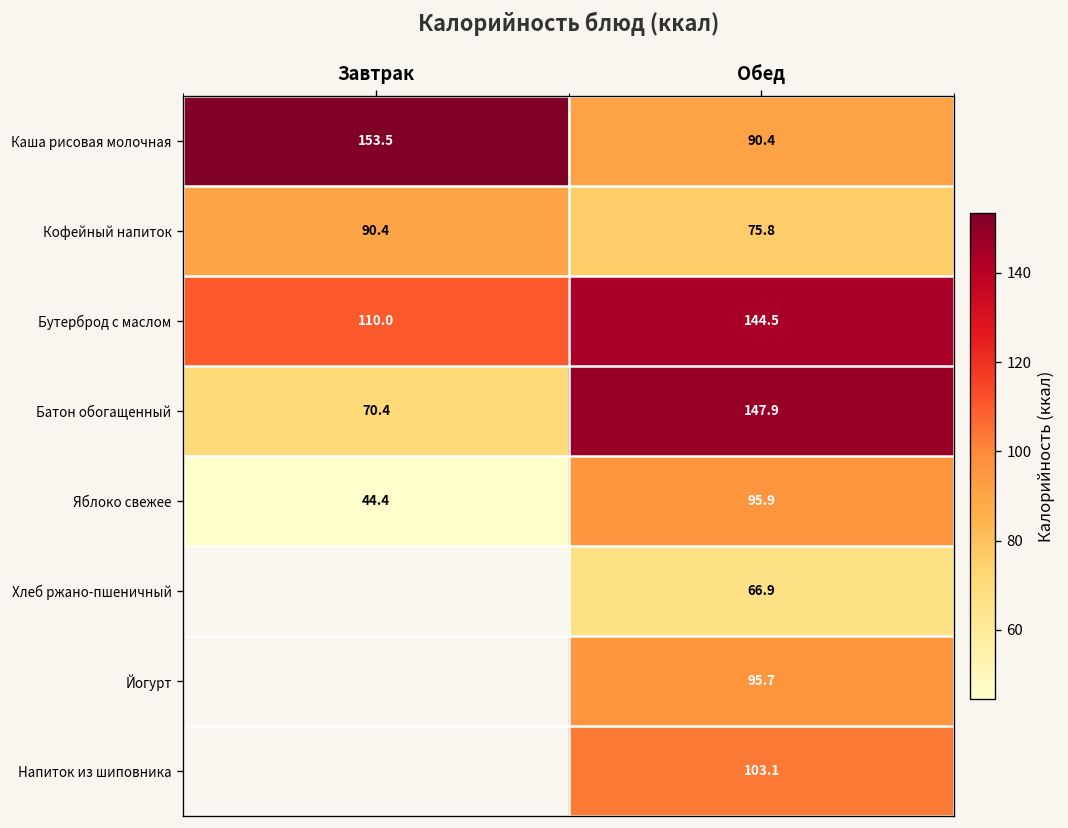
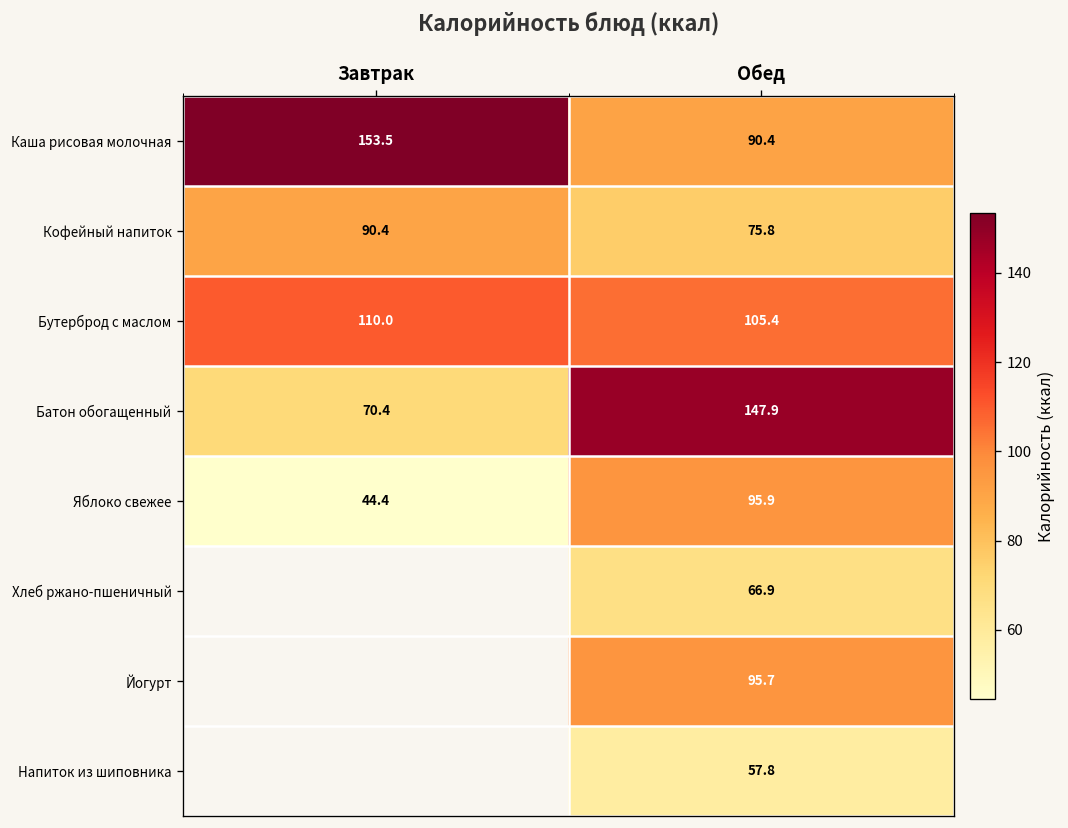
  {
    "Каша рисовая молочная": {
      "Завтрак": 153.5,
      "Обед": 90.4
    },
    "Кофейный напиток": {
      "Завтрак": 90.4,
      "Обед": 75.8
    },
    "Бутерброд с маслом": {
      "Завтрак": 110.0,
-     "Обед": 144.5
+     "Обед": 105.4
    },
    "Батон обогащенный": {
      "Завтрак": 70.4,
      "Обед": 147.9
    },
    "Яблоко свежее": {
      "Завтрак": 44.4,
      "Обед": 95.9
    },
    "Хлеб ржано-пшеничный": {
      "Обед": 66.9
    },
    "Йогурт": {
      "Обед": 95.7
    },
    "Напиток из шиповника": {
-     "Обед": 103.1
+     "Обед": 57.8
    }
  }
